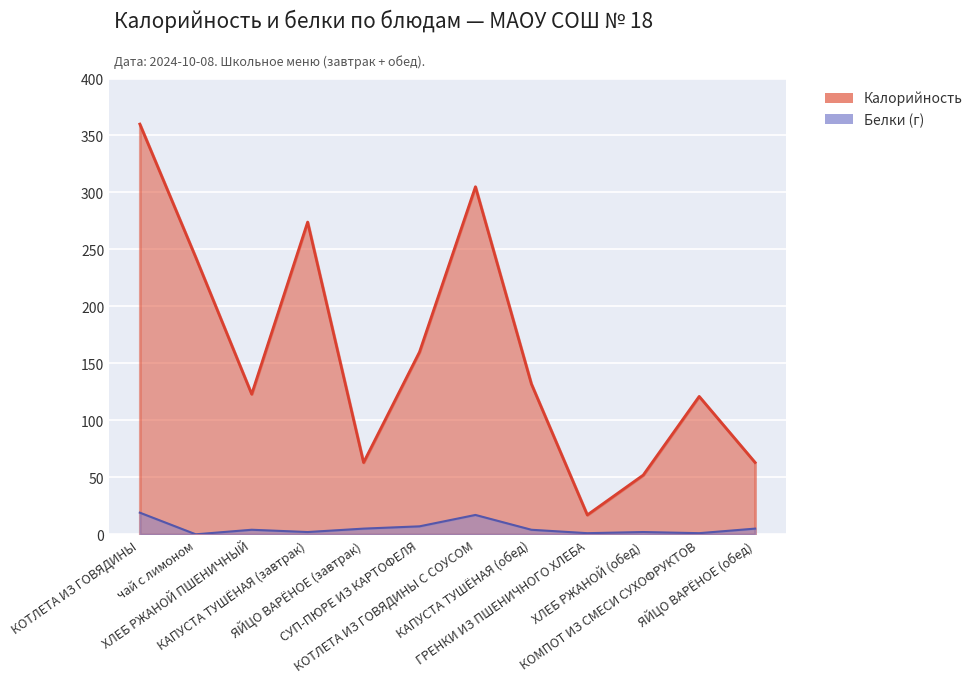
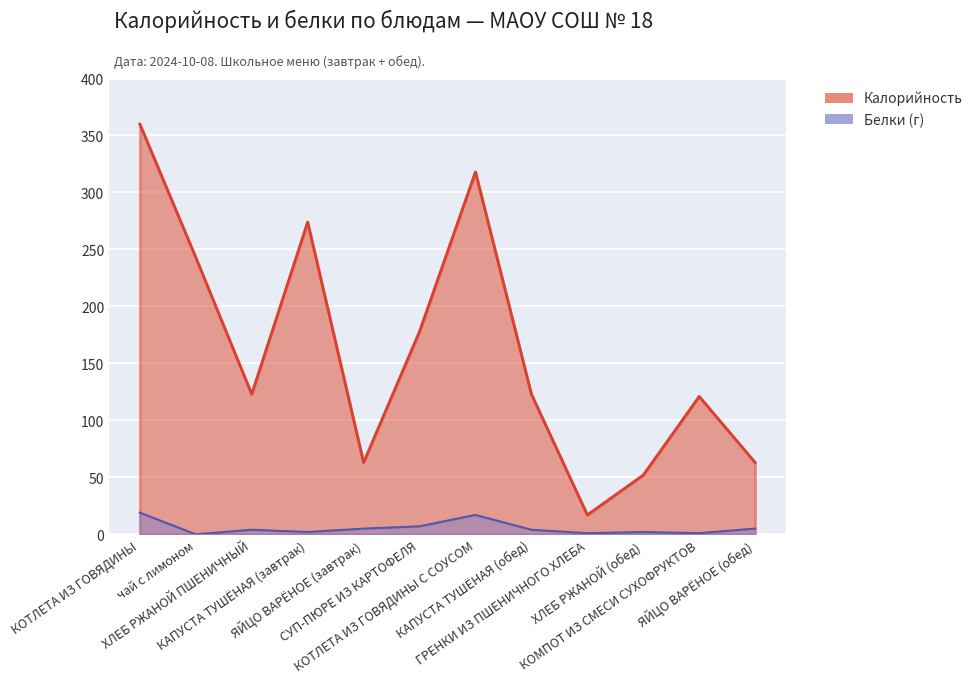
  {
    "Калорийность": {
      "КОТЛЕТА ИЗ ГОВЯДИНЫ": 360,
      "чай с лимоном": 243,
      "ХЛЕБ РЖАНОЙ ПШЕНИЧНЫЙ": 123,
      "КАПУСТА ТУШЁНАЯ (завтрак)": 274,
      "ЯЙЦО ВАРЁНОЕ (завтрак)": 63,
-     "СУП-ПЮРЕ ИЗ КАРТОФЕЛЯ": 160,
-     "КОТЛЕТА ИЗ ГОВЯДИНЫ С СОУСОМ": 305,
-     "КАПУСТА ТУШЁНАЯ (обед)": 132,
+     "СУП-ПЮРЕ ИЗ КАРТОФЕЛЯ": 178,
+     "КОТЛЕТА ИЗ ГОВЯДИНЫ С СОУСОМ": 318,
+     "КАПУСТА ТУШЁНАЯ (обед)": 123,
      "ГРЕНКИ ИЗ ПШЕНИЧНОГО ХЛЕБА": 17,
      "ХЛЕБ РЖАНОЙ (обед)": 52,
      "КОМПОТ ИЗ СМЕСИ СУХОФРУКТОВ": 121,
      "ЯЙЦО ВАРЁНОЕ (обед)": 63
    }
  }
